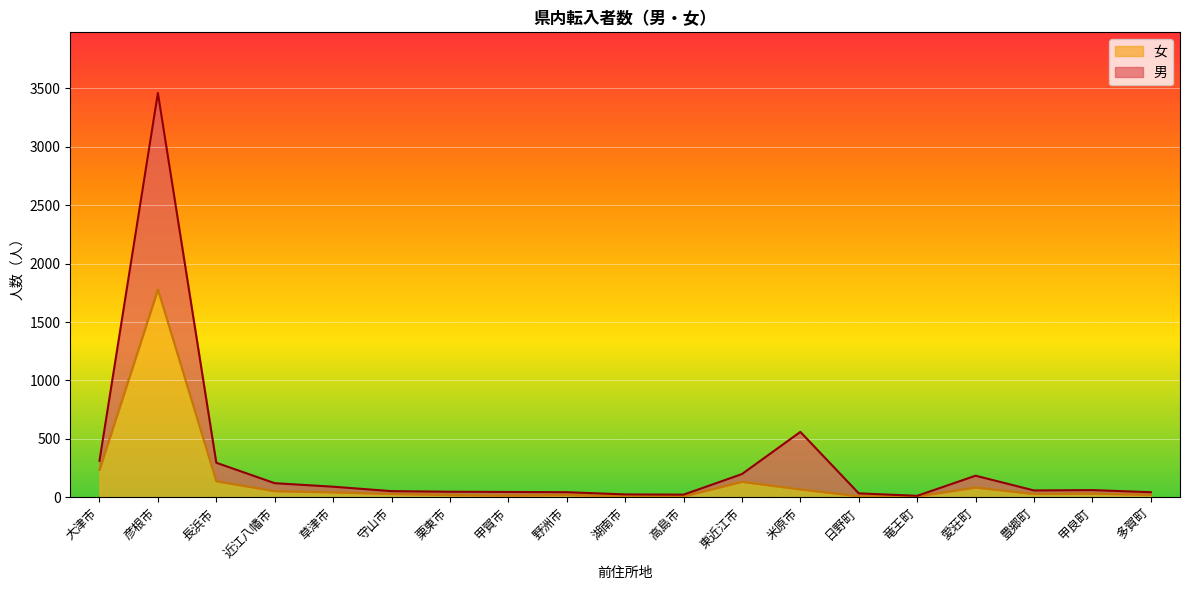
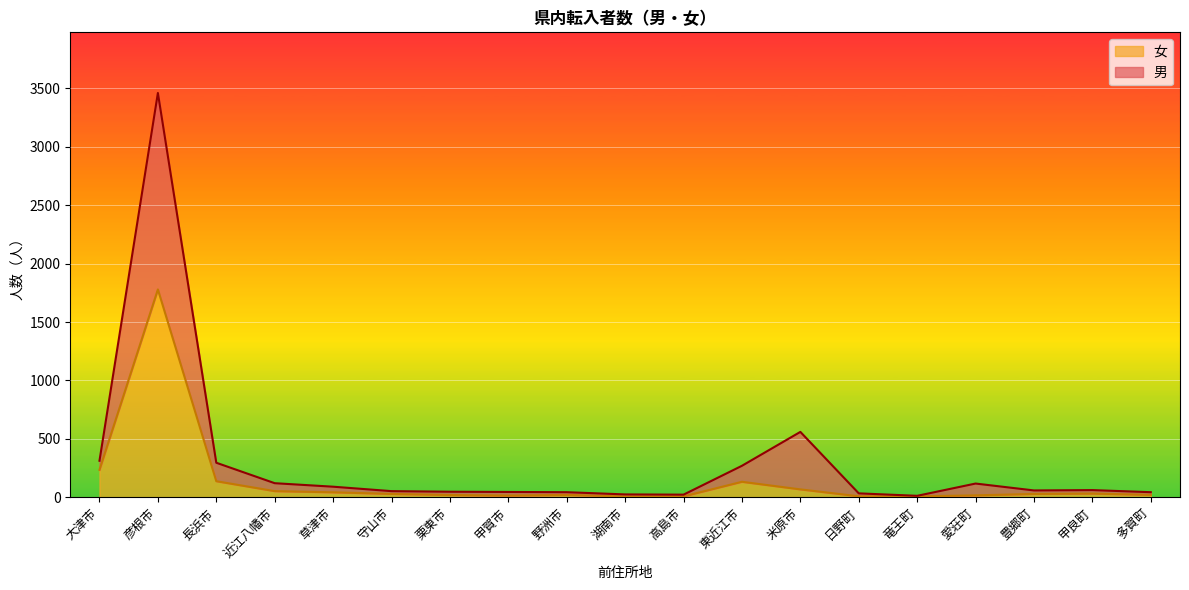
  {
    "女": {
      "大津市": 240,
      "彦根市": 1780,
      "長浜市": 140,
      "近江八幡市": 50,
      "草津市": 40,
      "守山市": 30,
      "栗東市": 20,
      "甲賀市": 20,
      "野洲市": 20,
      "東近江市": 130,
      "米原市": 70,
      "日野町": 10,
-     "愛荘町": 80,
+     "愛荘町": 20,
      "豊郷町": 30,
      "甲良町": 30,
      "多賀町": 20
    },
    "男": {
      "大津市": 80,
      "彦根市": 1680,
      "長浜市": 160,
      "近江八幡市": 70,
      "草津市": 50,
      "守山市": 20,
      "栗東市": 30,
      "甲賀市": 30,
      "野洲市": 20,
-     "東近江市": 70,
+     "東近江市": 140,
      "米原市": 490,
      "日野町": 30,
      "愛荘町": 100,
      "豊郷町": 30,
      "甲良町": 30,
      "多賀町": 20
    }
  }
